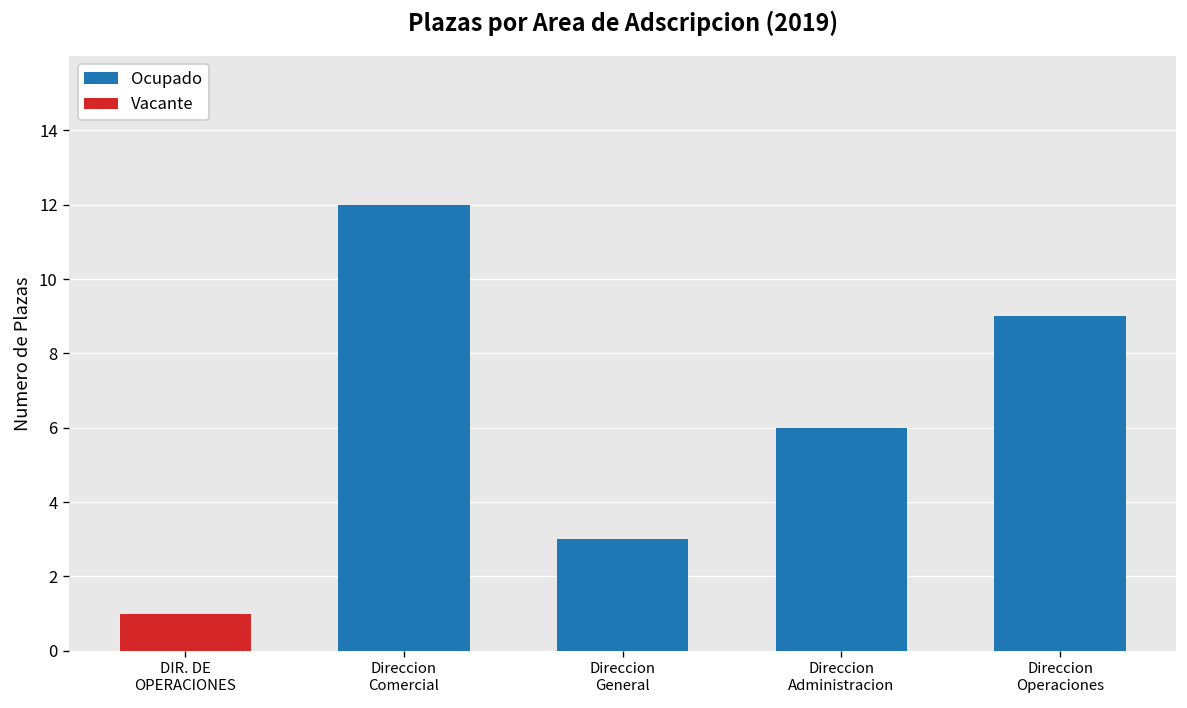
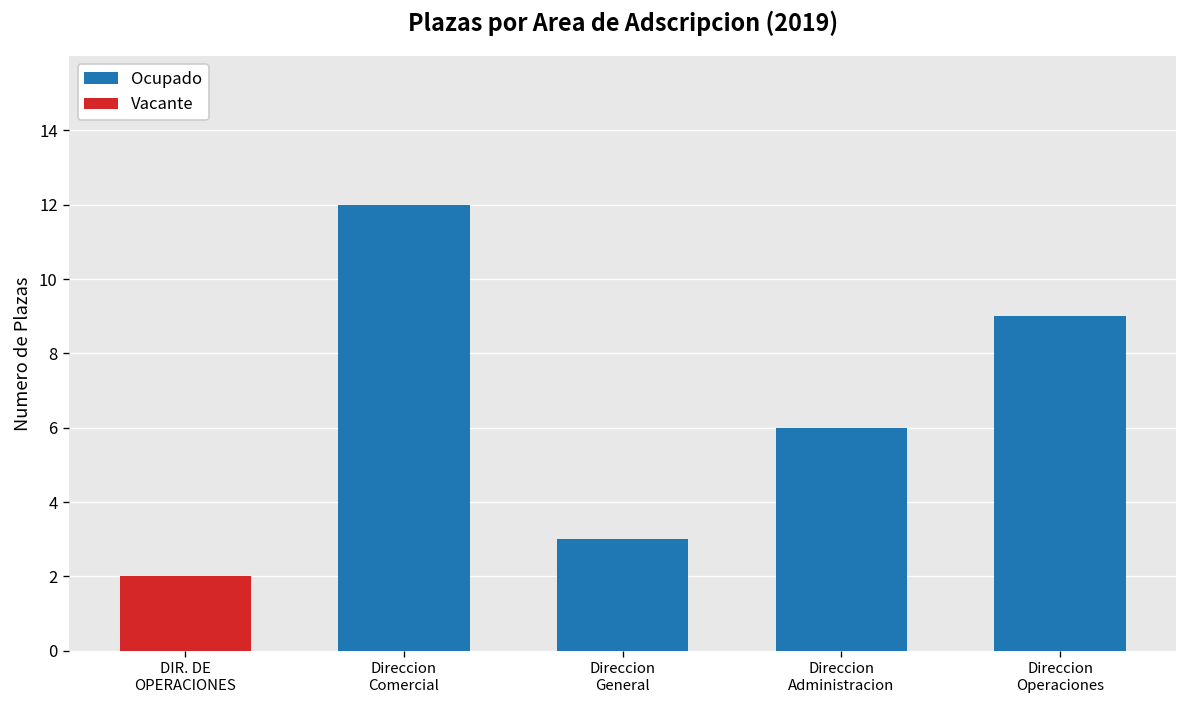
  {
    "Ocupado": {
      "DIR. DE OPERACIONES": 0,
      "Direccion Comercial": 12,
      "Direccion General": 3,
      "Direccion Administracion": 6,
      "Direccion Operaciones": 9
    },
    "Vacante": {
-     "DIR. DE OPERACIONES": 1
+     "DIR. DE OPERACIONES": 2
    }
  }
